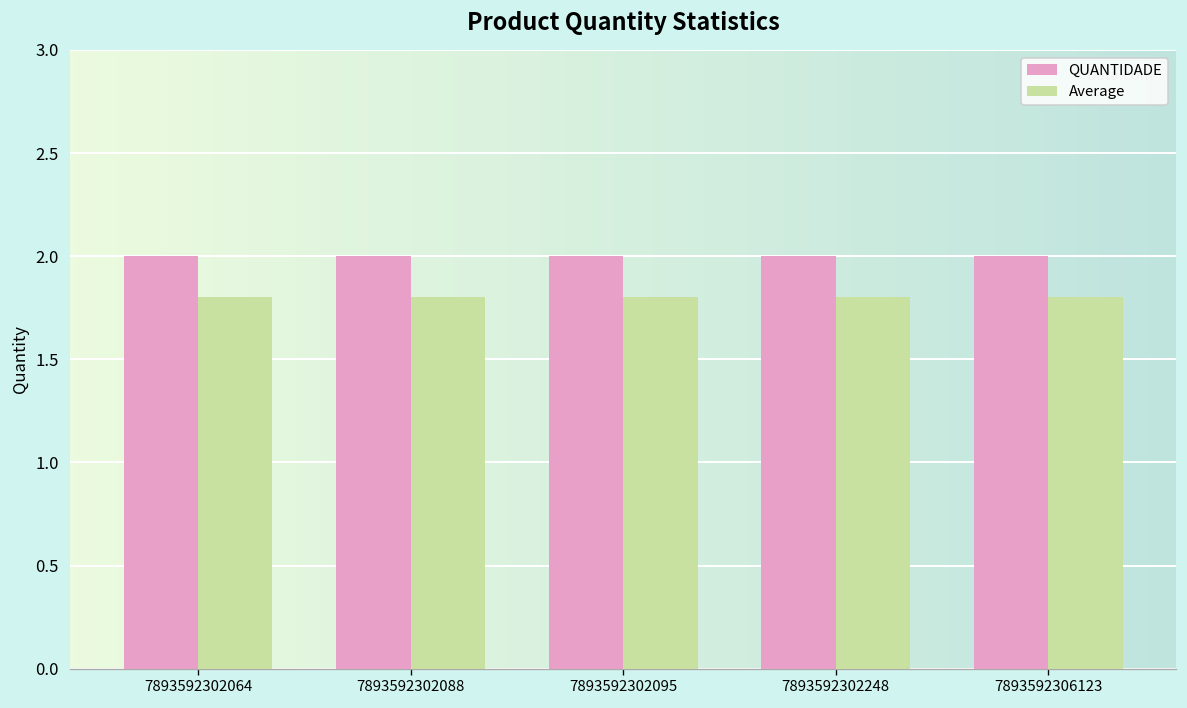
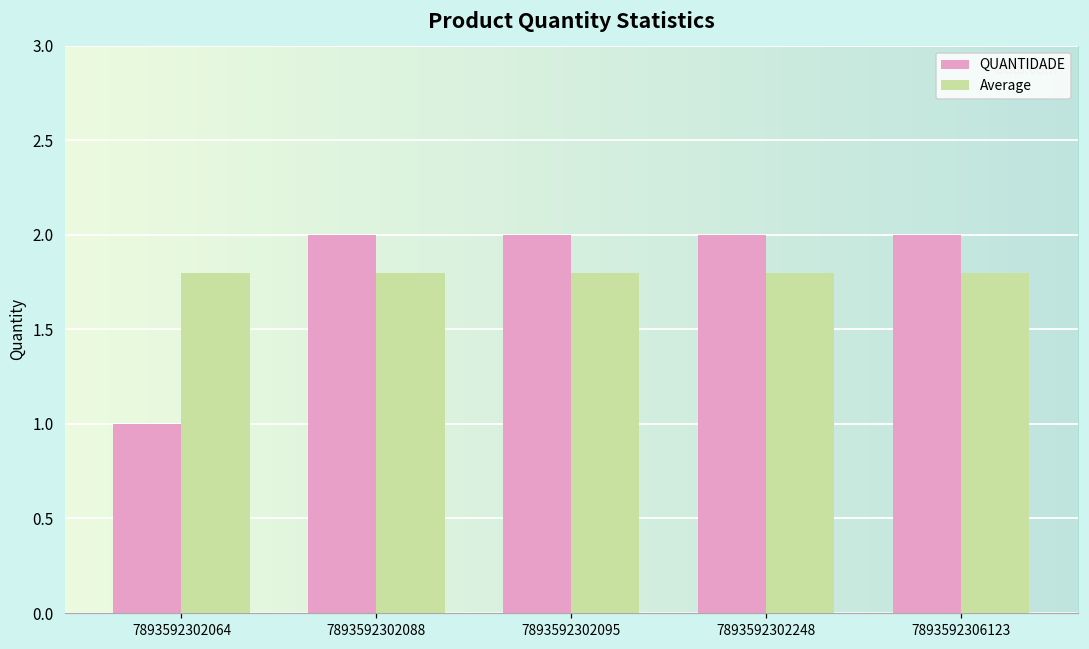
  {
    "QUANTIDADE": {
-     "7893592302064": 2,
+     "7893592302064": 1,
      "7893592302088": 2,
      "7893592302095": 2,
      "7893592302248": 2,
      "7893592306123": 2
    },
    "Average": {
      "7893592302064": 1.80,
      "7893592302088": 1.80,
      "7893592302095": 1.80,
      "7893592302248": 1.80,
      "7893592306123": 1.80
    }
  }
